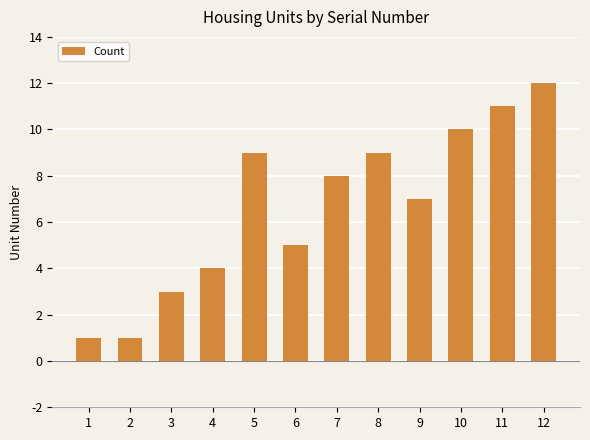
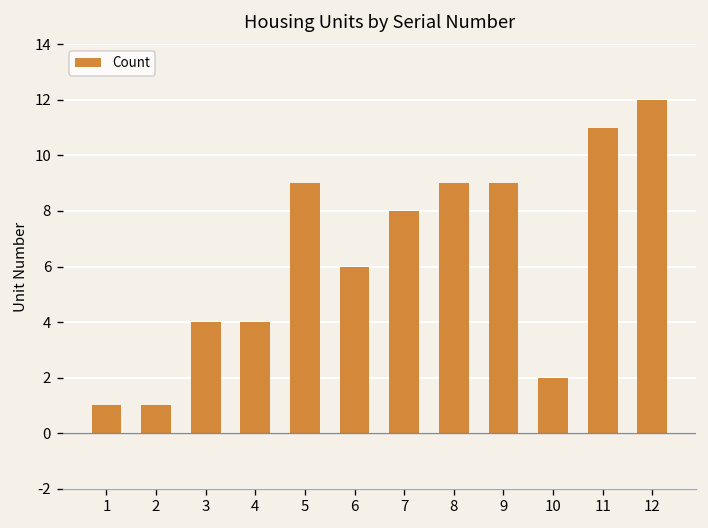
  {
    "1": 1,
    "2": 1,
-   "3": 3,
+   "3": 4,
    "4": 4,
    "5": 9,
-   "6": 5,
+   "6": 6,
    "7": 8,
    "8": 9,
-   "9": 7,
-   "10": 10,
+   "9": 9,
+   "10": 2,
    "11": 11,
    "12": 12
  }
